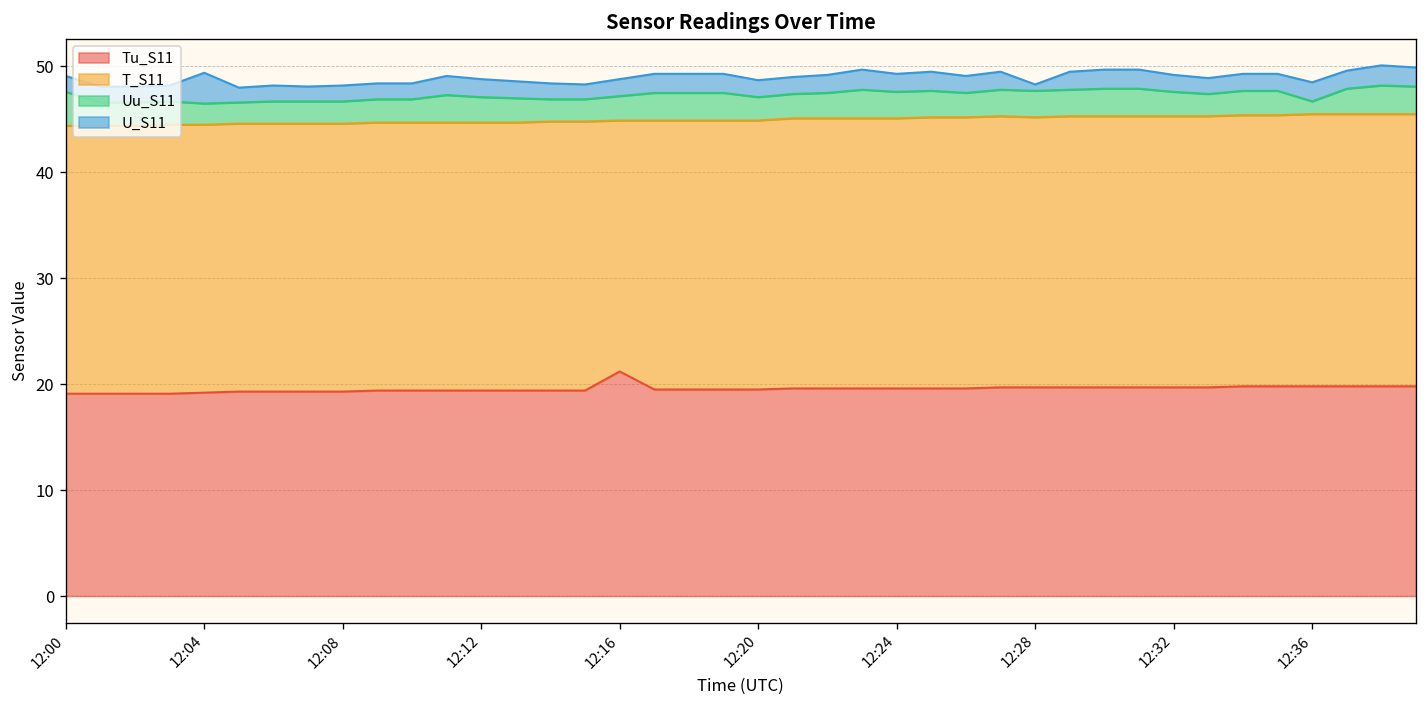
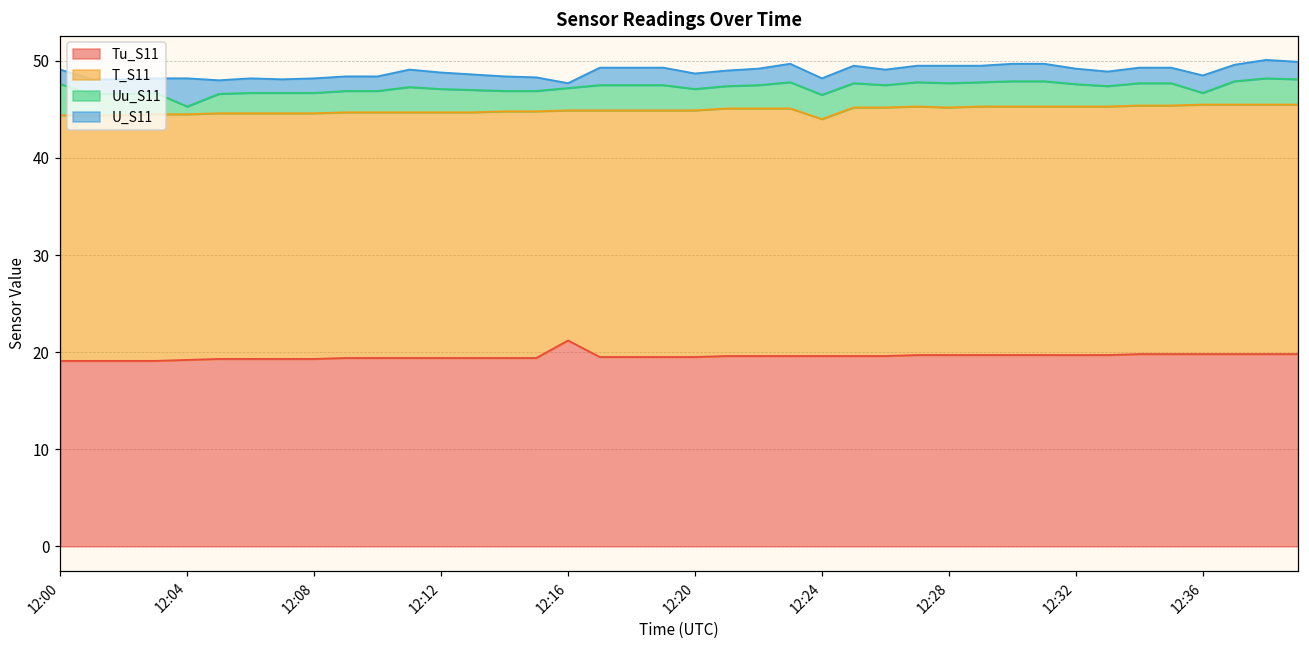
  {
    "Tu_S11": {
      "12:00": 19,
      "12:04": 19,
      "12:08": 19,
      "12:12": 19,
      "12:16": 21,
      "12:20": 20,
      "12:24": 20,
      "12:28": 20,
      "12:32": 20,
      "12:36": 20
    },
    "T_S11": {
      "12:00": 25,
      "12:04": 25,
      "12:08": 25,
      "12:12": 25,
      "12:16": 24,
      "12:20": 25,
-     "12:24": 26,
+     "12:24": 24,
      "12:28": 26,
      "12:32": 26,
      "12:36": 26
    },
    "Uu_S11": {
      "12:00": 3,
-     "12:04": 2,
+     "12:04": 1,
      "12:08": 2,
      "12:12": 2,
      "12:16": 2,
      "12:20": 2,
      "12:24": 3,
      "12:28": 3,
      "12:32": 2,
      "12:36": 1
    },
    "U_S11": {
      "12:00": 2,
      "12:04": 3,
      "12:08": 2,
      "12:12": 2,
-     "12:16": 2,
+     "12:16": 1,
      "12:20": 2,
      "12:24": 2,
-     "12:28": 1,
+     "12:28": 2,
      "12:32": 2,
      "12:36": 2
    }
  }
